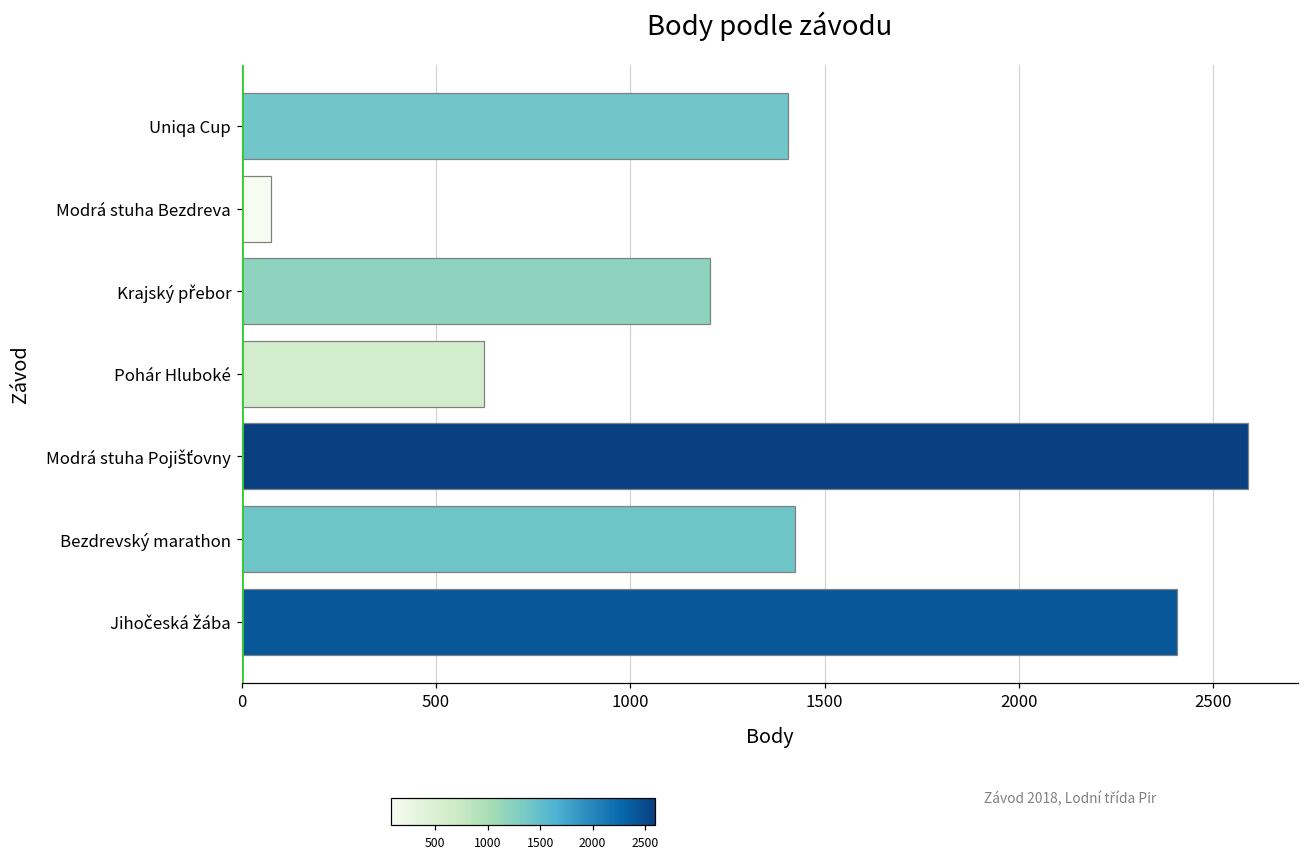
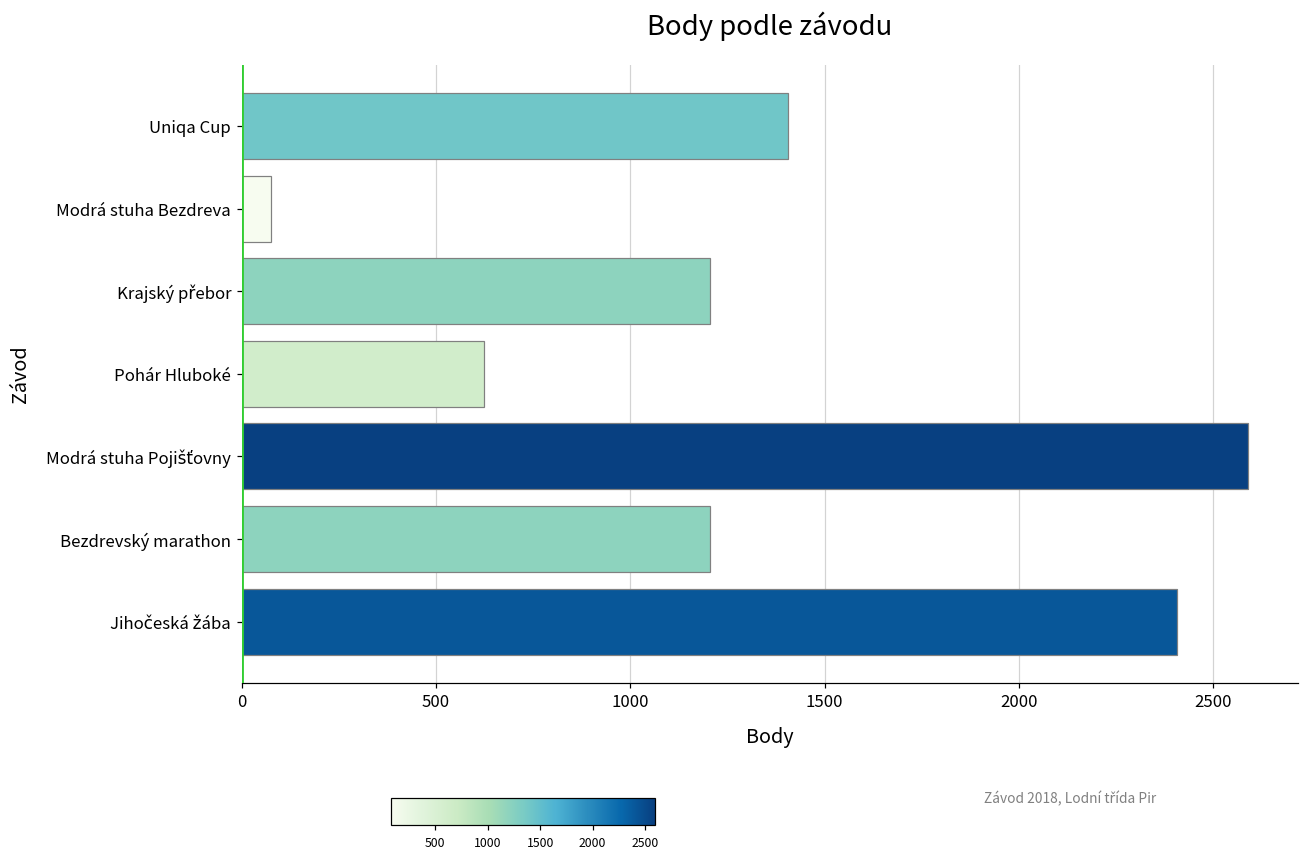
  {
    "Uniqa Cup": 1410,
    "Modrá stuha Bezdreva": 80,
    "Krajský přebor": 1210,
    "Pohár Hluboké": 620,
    "Modrá stuha Pojišťovny": 2590,
-   "Bezdrevský marathon": 1420,
+   "Bezdrevský marathon": 1210,
    "Jihočeská žába": 2410
  }
